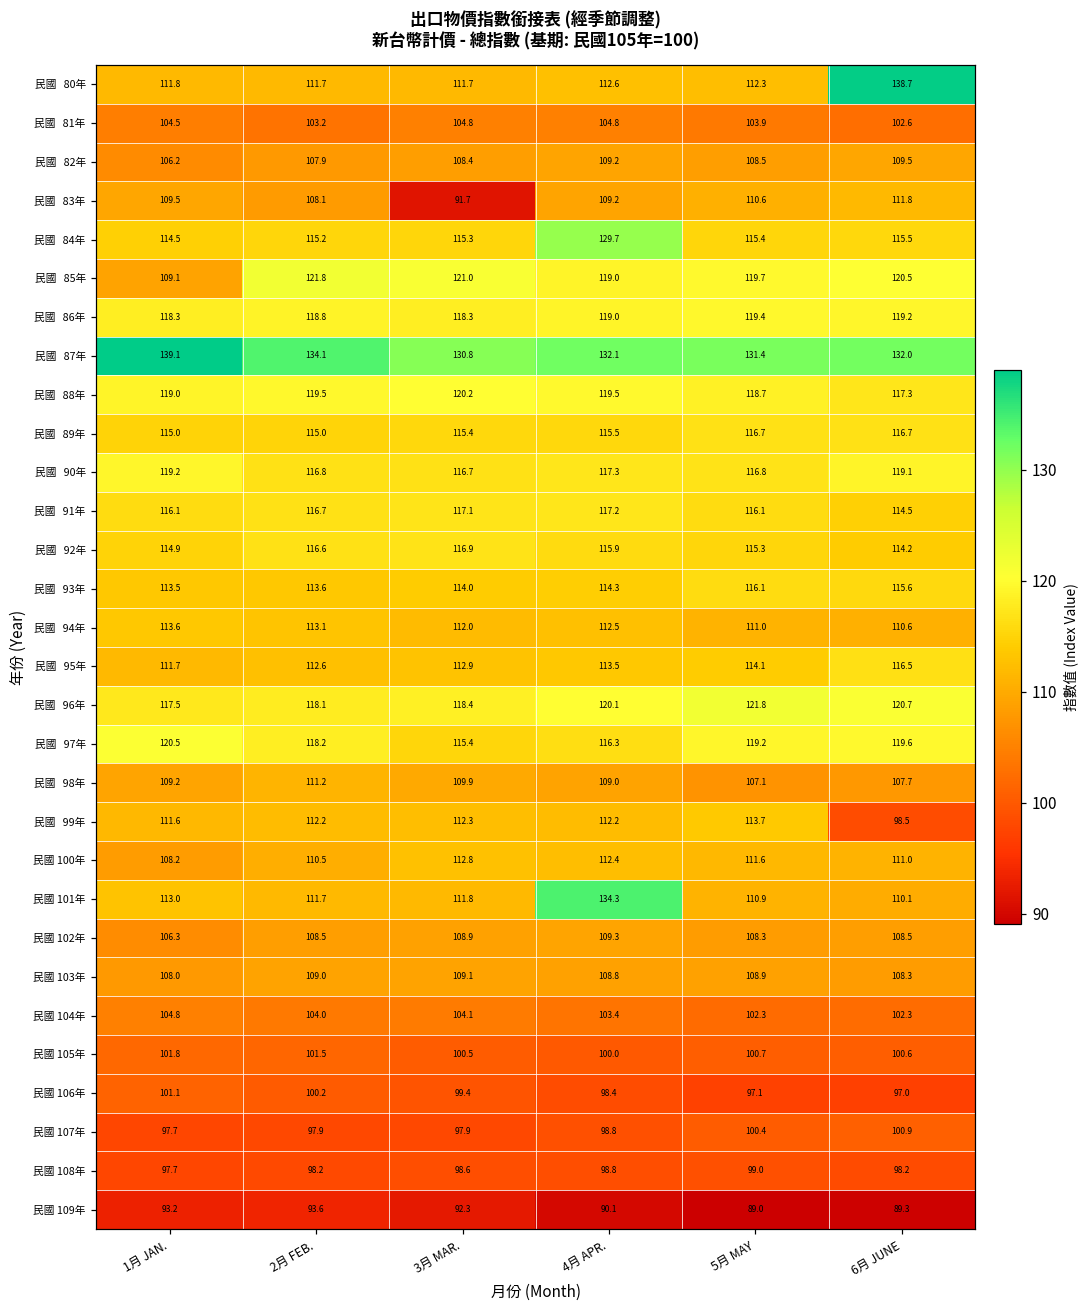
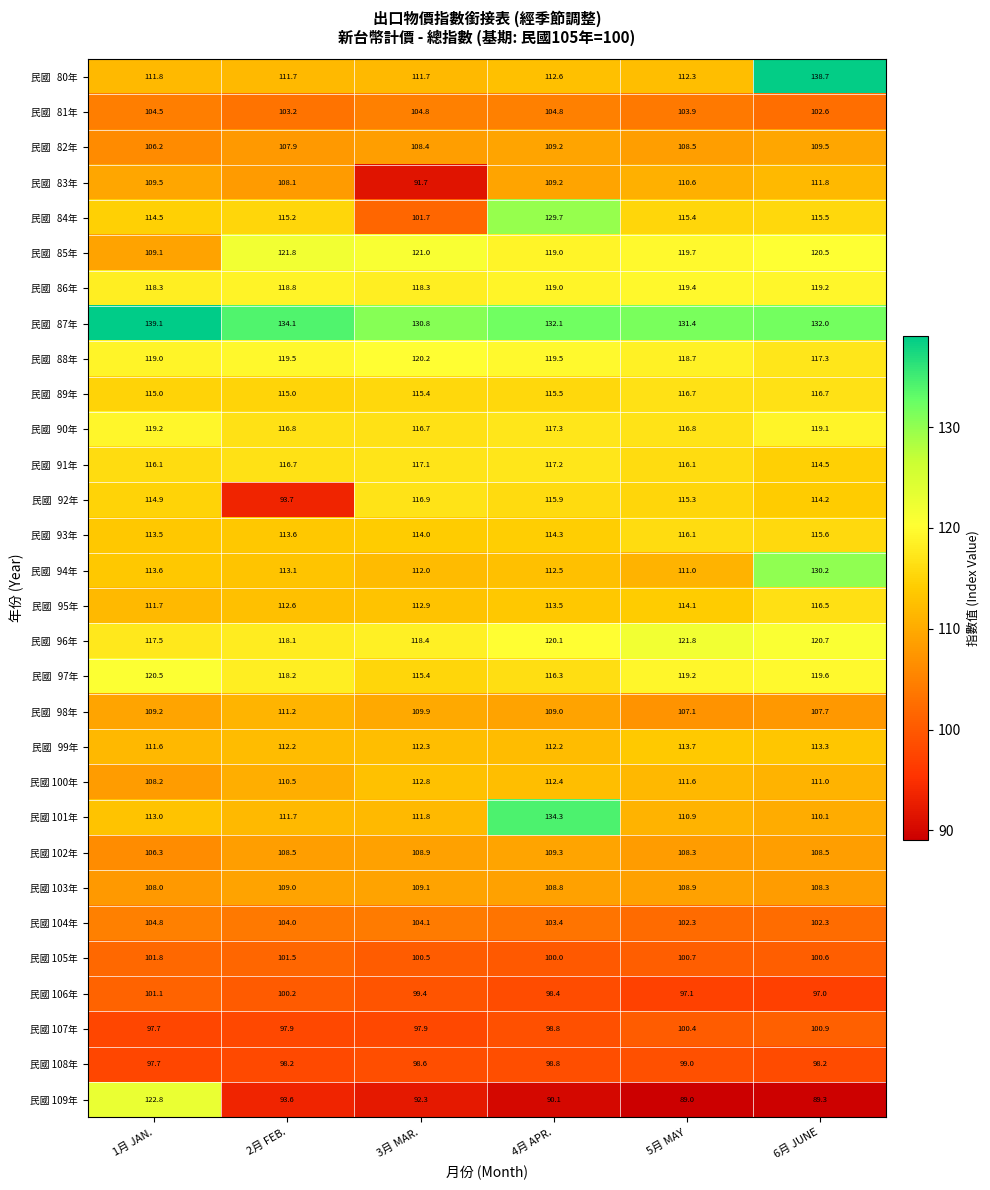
  {
    "民國 80年": {
      "1月 JAN.": 111.8,
      "2月 FEB.": 111.7,
      "3月 MAR.": 111.7,
      "4月 APR.": 112.6,
      "5月 MAY": 112.3,
      "6月 JUNE": 138.7
    },
    "民國 81年": {
      "1月 JAN.": 104.5,
      "2月 FEB.": 103.2,
      "3月 MAR.": 104.8,
      "4月 APR.": 104.8,
      "5月 MAY": 103.9,
      "6月 JUNE": 102.6
    },
    "民國 82年": {
      "1月 JAN.": 106.2,
      "2月 FEB.": 107.9,
      "3月 MAR.": 108.4,
      "4月 APR.": 109.2,
      "5月 MAY": 108.5,
      "6月 JUNE": 109.5
    },
    "民國 83年": {
      "1月 JAN.": 109.5,
      "2月 FEB.": 108.1,
      "3月 MAR.": 91.7,
      "4月 APR.": 109.2,
      "5月 MAY": 110.6,
      "6月 JUNE": 111.8
    },
    "民國 84年": {
      "1月 JAN.": 114.5,
      "2月 FEB.": 115.2,
-     "3月 MAR.": 115.3,
+     "3月 MAR.": 101.7,
      "4月 APR.": 129.7,
      "5月 MAY": 115.4,
      "6月 JUNE": 115.5
    },
    "民國 85年": {
      "1月 JAN.": 109.1,
      "2月 FEB.": 121.8,
      "3月 MAR.": 121.0,
      "4月 APR.": 119.0,
      "5月 MAY": 119.7,
      "6月 JUNE": 120.5
    },
    "民國 86年": {
      "1月 JAN.": 118.3,
      "2月 FEB.": 118.8,
      "3月 MAR.": 118.3,
      "4月 APR.": 119.0,
      "5月 MAY": 119.4,
      "6月 JUNE": 119.2
    },
    "民國 87年": {
      "1月 JAN.": 139.1,
      "2月 FEB.": 134.1,
      "3月 MAR.": 130.8,
      "4月 APR.": 132.1,
      "5月 MAY": 131.4,
      "6月 JUNE": 132.0
    },
    "民國 88年": {
      "1月 JAN.": 119.0,
      "2月 FEB.": 119.5,
      "3月 MAR.": 120.2,
      "4月 APR.": 119.5,
      "5月 MAY": 118.7,
      "6月 JUNE": 117.3
    },
    "民國 89年": {
      "1月 JAN.": 115.0,
      "2月 FEB.": 115.0,
      "3月 MAR.": 115.4,
      "4月 APR.": 115.5,
      "5月 MAY": 116.7,
      "6月 JUNE": 116.7
    },
    "民國 90年": {
      "1月 JAN.": 119.2,
      "2月 FEB.": 116.8,
      "3月 MAR.": 116.7,
      "4月 APR.": 117.3,
      "5月 MAY": 116.8,
      "6月 JUNE": 119.1
    },
    "民國 91年": {
      "1月 JAN.": 116.1,
      "2月 FEB.": 116.7,
      "3月 MAR.": 117.1,
      "4月 APR.": 117.2,
      "5月 MAY": 116.1,
      "6月 JUNE": 114.5
    },
    "民國 92年": {
      "1月 JAN.": 114.9,
-     "2月 FEB.": 116.6,
+     "2月 FEB.": 93.7,
      "3月 MAR.": 116.9,
      "4月 APR.": 115.9,
      "5月 MAY": 115.3,
      "6月 JUNE": 114.2
    },
    "民國 93年": {
      "1月 JAN.": 113.5,
      "2月 FEB.": 113.6,
      "3月 MAR.": 114.0,
      "4月 APR.": 114.3,
      "5月 MAY": 116.1,
      "6月 JUNE": 115.6
    },
    "民國 94年": {
      "1月 JAN.": 113.6,
      "2月 FEB.": 113.1,
      "3月 MAR.": 112.0,
      "4月 APR.": 112.5,
      "5月 MAY": 111.0,
-     "6月 JUNE": 110.6
+     "6月 JUNE": 130.2
    },
    "民國 95年": {
      "1月 JAN.": 111.7,
      "2月 FEB.": 112.6,
      "3月 MAR.": 112.9,
      "4月 APR.": 113.5,
      "5月 MAY": 114.1,
      "6月 JUNE": 116.5
    },
    "民國 96年": {
      "1月 JAN.": 117.5,
      "2月 FEB.": 118.1,
      "3月 MAR.": 118.4,
      "4月 APR.": 120.1,
      "5月 MAY": 121.8,
      "6月 JUNE": 120.7
    },
    "民國 97年": {
      "1月 JAN.": 120.5,
      "2月 FEB.": 118.2,
      "3月 MAR.": 115.4,
      "4月 APR.": 116.3,
      "5月 MAY": 119.2,
      "6月 JUNE": 119.6
    },
    "民國 98年": {
      "1月 JAN.": 109.2,
      "2月 FEB.": 111.2,
      "3月 MAR.": 109.9,
      "4月 APR.": 109.0,
      "5月 MAY": 107.1,
      "6月 JUNE": 107.7
    },
    "民國 99年": {
      "1月 JAN.": 111.6,
      "2月 FEB.": 112.2,
      "3月 MAR.": 112.3,
      "4月 APR.": 112.2,
      "5月 MAY": 113.7,
-     "6月 JUNE": 98.5
+     "6月 JUNE": 113.3
    },
    "民國 100年": {
      "1月 JAN.": 108.2,
      "2月 FEB.": 110.5,
      "3月 MAR.": 112.8,
      "4月 APR.": 112.4,
      "5月 MAY": 111.6,
      "6月 JUNE": 111.0
    },
    "民國 101年": {
      "1月 JAN.": 113.0,
      "2月 FEB.": 111.7,
      "3月 MAR.": 111.8,
      "4月 APR.": 134.3,
      "5月 MAY": 110.9,
      "6月 JUNE": 110.1
    },
    "民國 102年": {
      "1月 JAN.": 106.3,
      "2月 FEB.": 108.5,
      "3月 MAR.": 108.9,
      "4月 APR.": 109.3,
      "5月 MAY": 108.3,
      "6月 JUNE": 108.5
    },
    "民國 103年": {
      "1月 JAN.": 108.0,
      "2月 FEB.": 109.0,
      "3月 MAR.": 109.1,
      "4月 APR.": 108.8,
      "5月 MAY": 108.9,
      "6月 JUNE": 108.3
    },
    "民國 104年": {
      "1月 JAN.": 104.8,
      "2月 FEB.": 104.0,
      "3月 MAR.": 104.1,
      "4月 APR.": 103.4,
      "5月 MAY": 102.3,
      "6月 JUNE": 102.3
    },
    "民國 105年": {
      "1月 JAN.": 101.8,
      "2月 FEB.": 101.5,
      "3月 MAR.": 100.5,
      "4月 APR.": 100.0,
      "5月 MAY": 100.7,
      "6月 JUNE": 100.6
    },
    "民國 106年": {
      "1月 JAN.": 101.1,
      "2月 FEB.": 100.2,
      "3月 MAR.": 99.4,
      "4月 APR.": 98.4,
      "5月 MAY": 97.1,
      "6月 JUNE": 97.0
    },
    "民國 107年": {
      "1月 JAN.": 97.7,
      "2月 FEB.": 97.9,
      "3月 MAR.": 97.9,
      "4月 APR.": 98.8,
      "5月 MAY": 100.4,
      "6月 JUNE": 100.9
    },
    "民國 108年": {
      "1月 JAN.": 97.7,
      "2月 FEB.": 98.2,
      "3月 MAR.": 98.6,
      "4月 APR.": 98.8,
      "5月 MAY": 99.0,
      "6月 JUNE": 98.2
    },
    "民國 109年": {
-     "1月 JAN.": 93.2,
+     "1月 JAN.": 122.8,
      "2月 FEB.": 93.6,
      "3月 MAR.": 92.3,
      "4月 APR.": 90.1,
      "5月 MAY": 89.0,
      "6月 JUNE": 89.3
    }
  }
